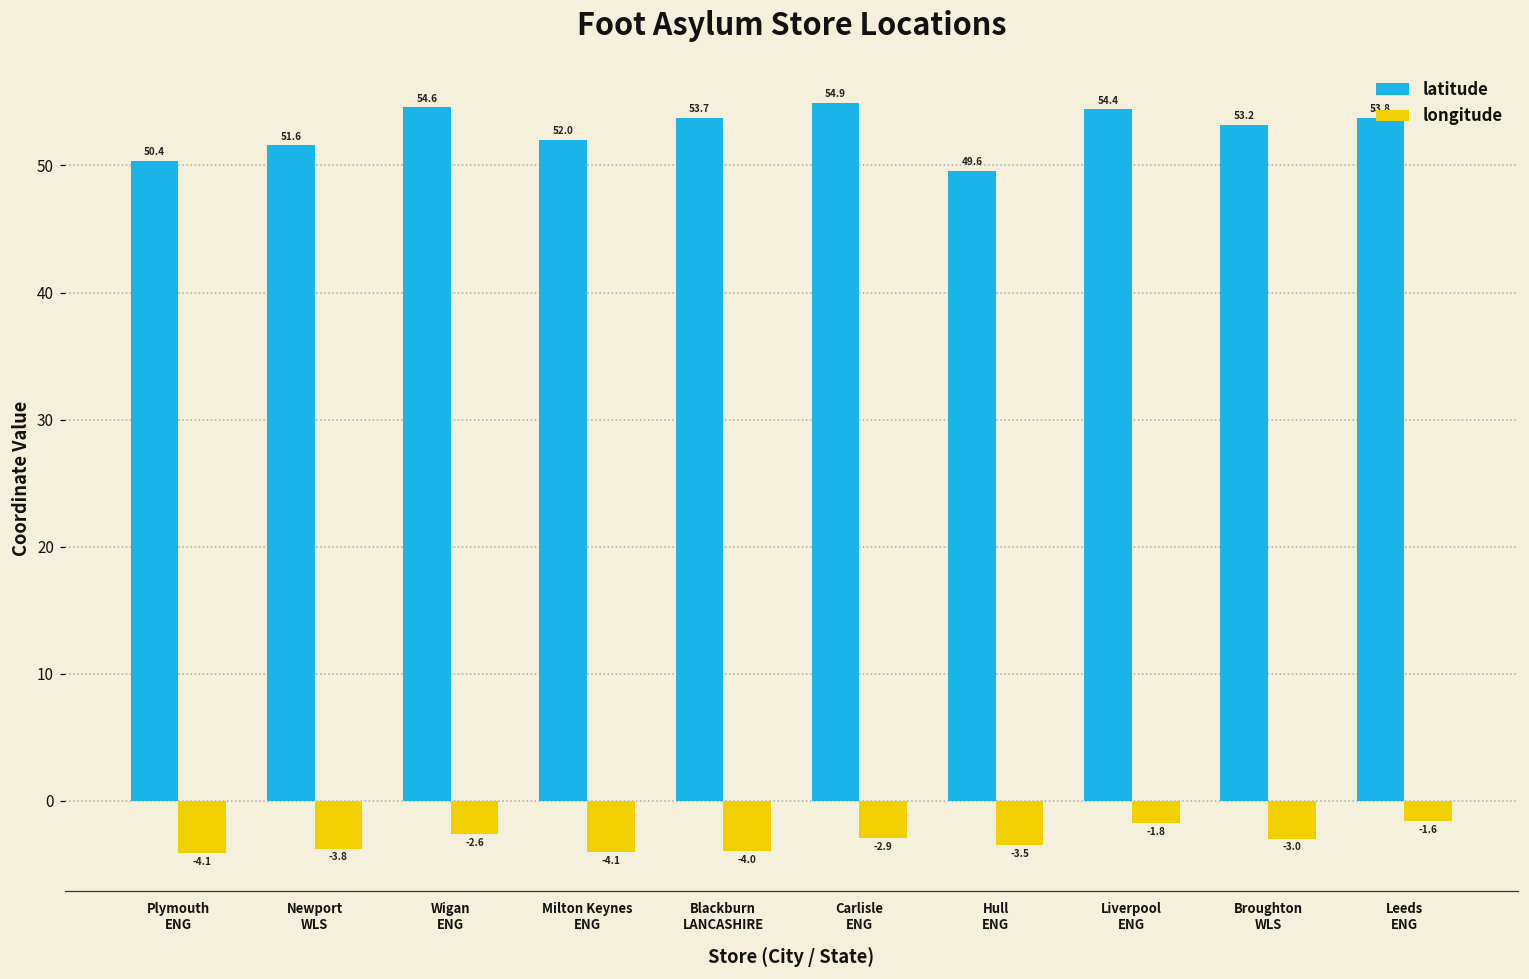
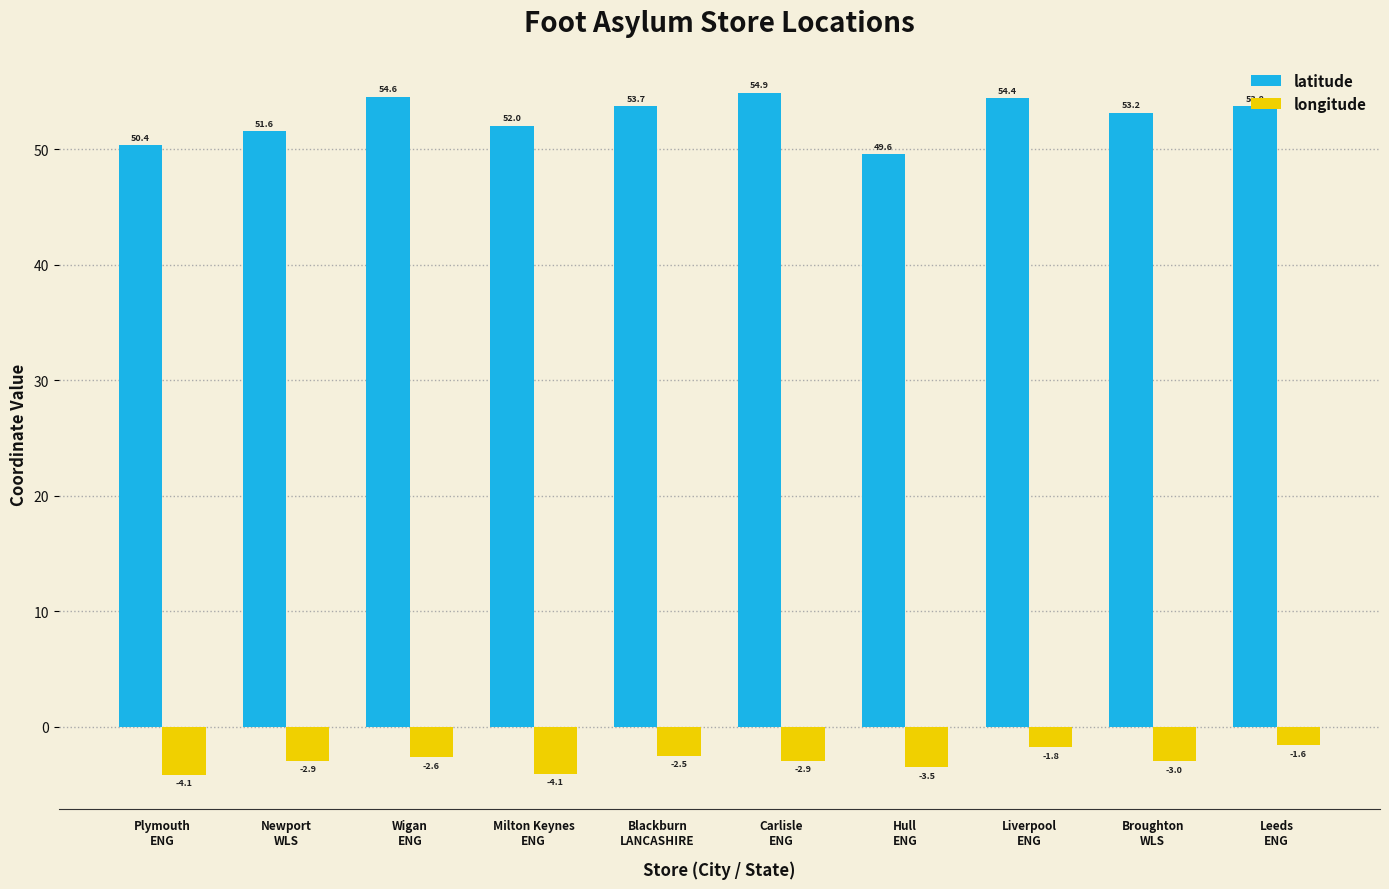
  {
    "latitude": {
      "Plymouth ENG": 50.4,
      "Newport WLS": 51.6,
      "Wigan ENG": 54.6,
      "Milton Keynes ENG": 52.0,
      "Blackburn LANCASHIRE": 53.7,
      "Carlisle ENG": 54.9,
      "Hull ENG": 49.6,
      "Liverpool ENG": 54.4,
      "Broughton WLS": 53.2,
      "Leeds ENG": 53.8
    },
    "longitude": {
      "Plymouth ENG": -4.1,
-     "Newport WLS": -3.8,
+     "Newport WLS": -2.9,
      "Wigan ENG": -2.6,
      "Milton Keynes ENG": -4.1,
-     "Blackburn LANCASHIRE": -4.0,
+     "Blackburn LANCASHIRE": -2.5,
      "Carlisle ENG": -2.9,
      "Hull ENG": -3.5,
      "Liverpool ENG": -1.8,
      "Broughton WLS": -3.0,
      "Leeds ENG": -1.6
    }
  }
